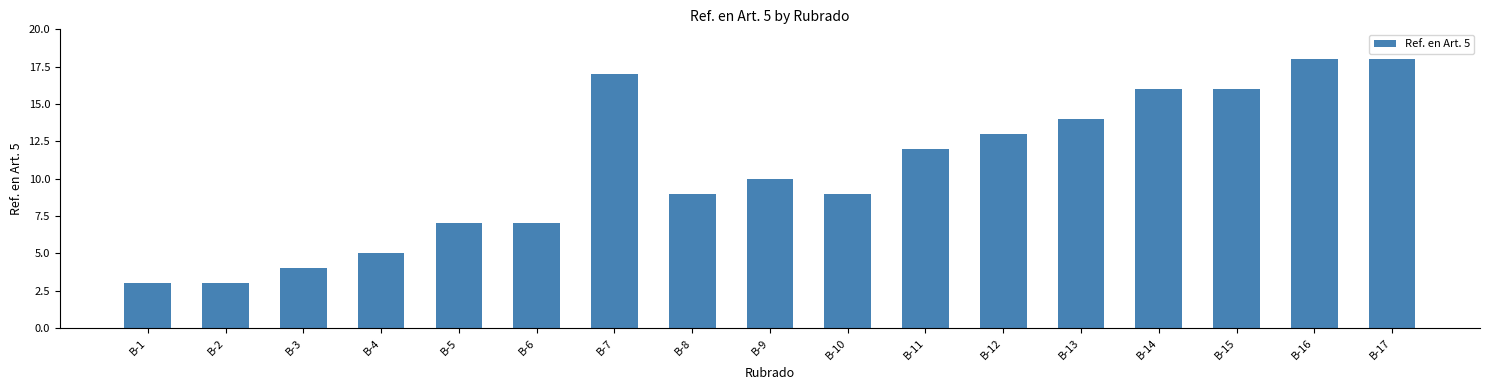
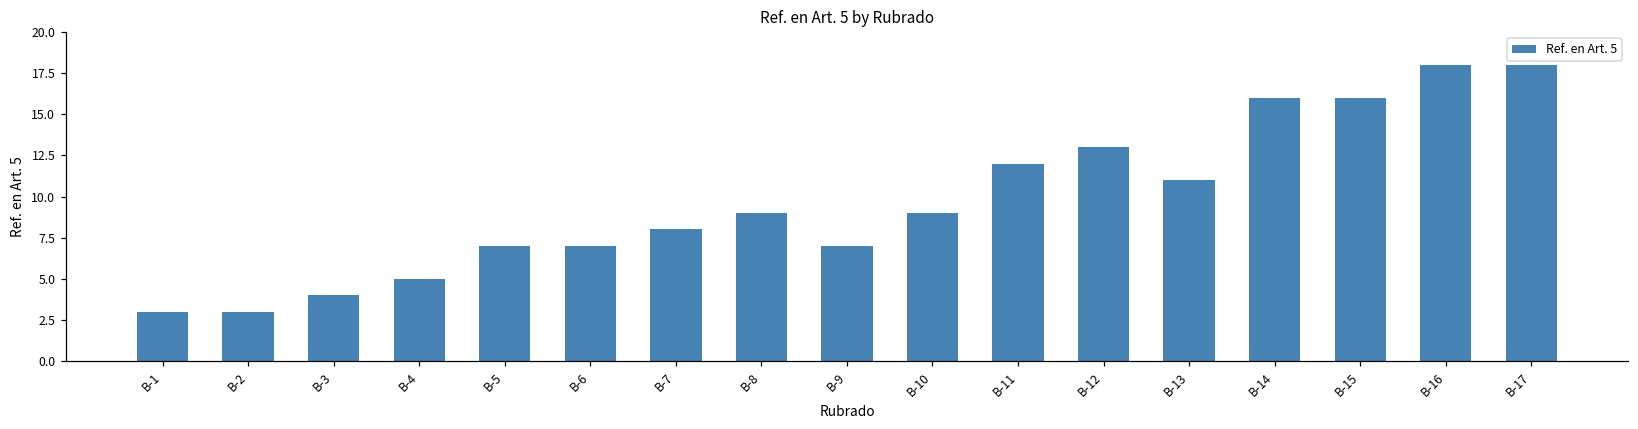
  {
    "B-1": 3,
    "B-2": 3,
    "B-3": 4,
    "B-4": 5,
    "B-5": 7,
    "B-6": 7,
-   "B-7": 17,
+   "B-7": 8,
    "B-8": 9,
-   "B-9": 10,
+   "B-9": 7,
    "B-10": 9,
    "B-11": 12,
    "B-12": 13,
-   "B-13": 14,
+   "B-13": 11,
    "B-14": 16,
    "B-15": 16,
    "B-16": 18,
    "B-17": 18
  }
